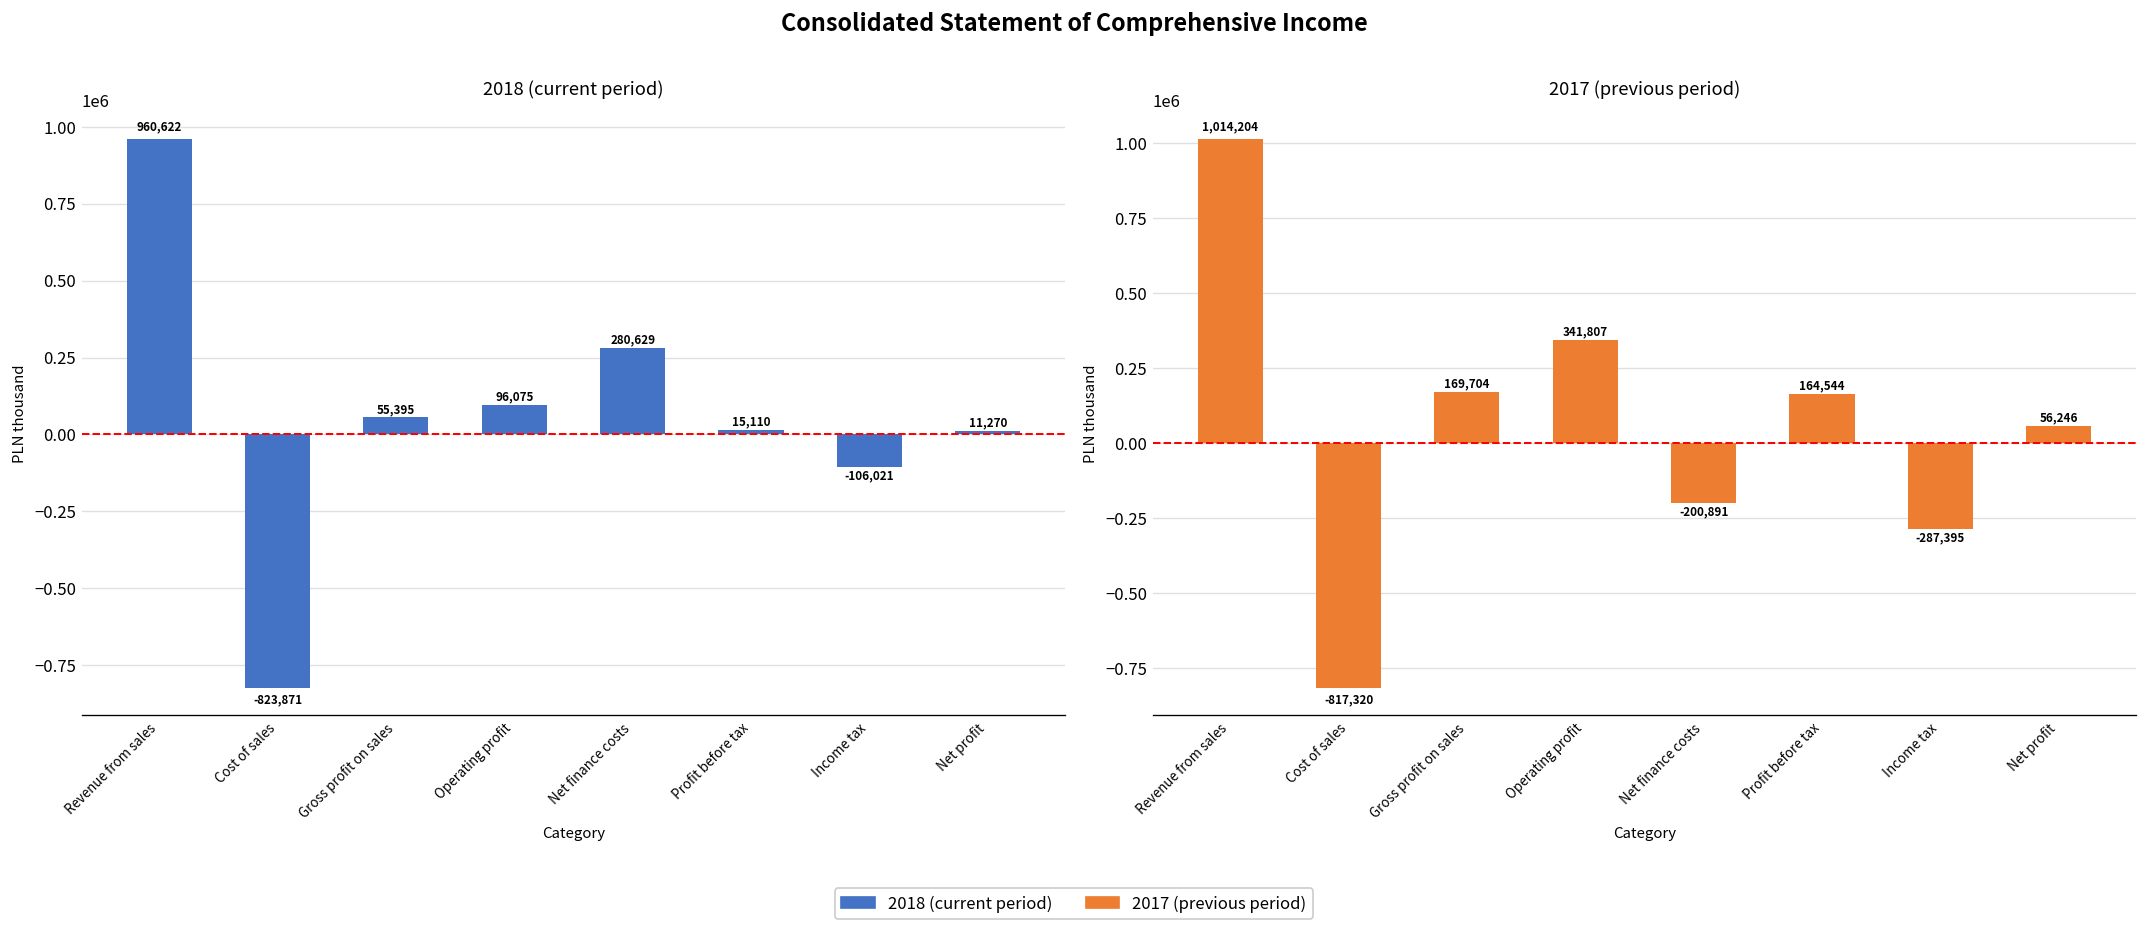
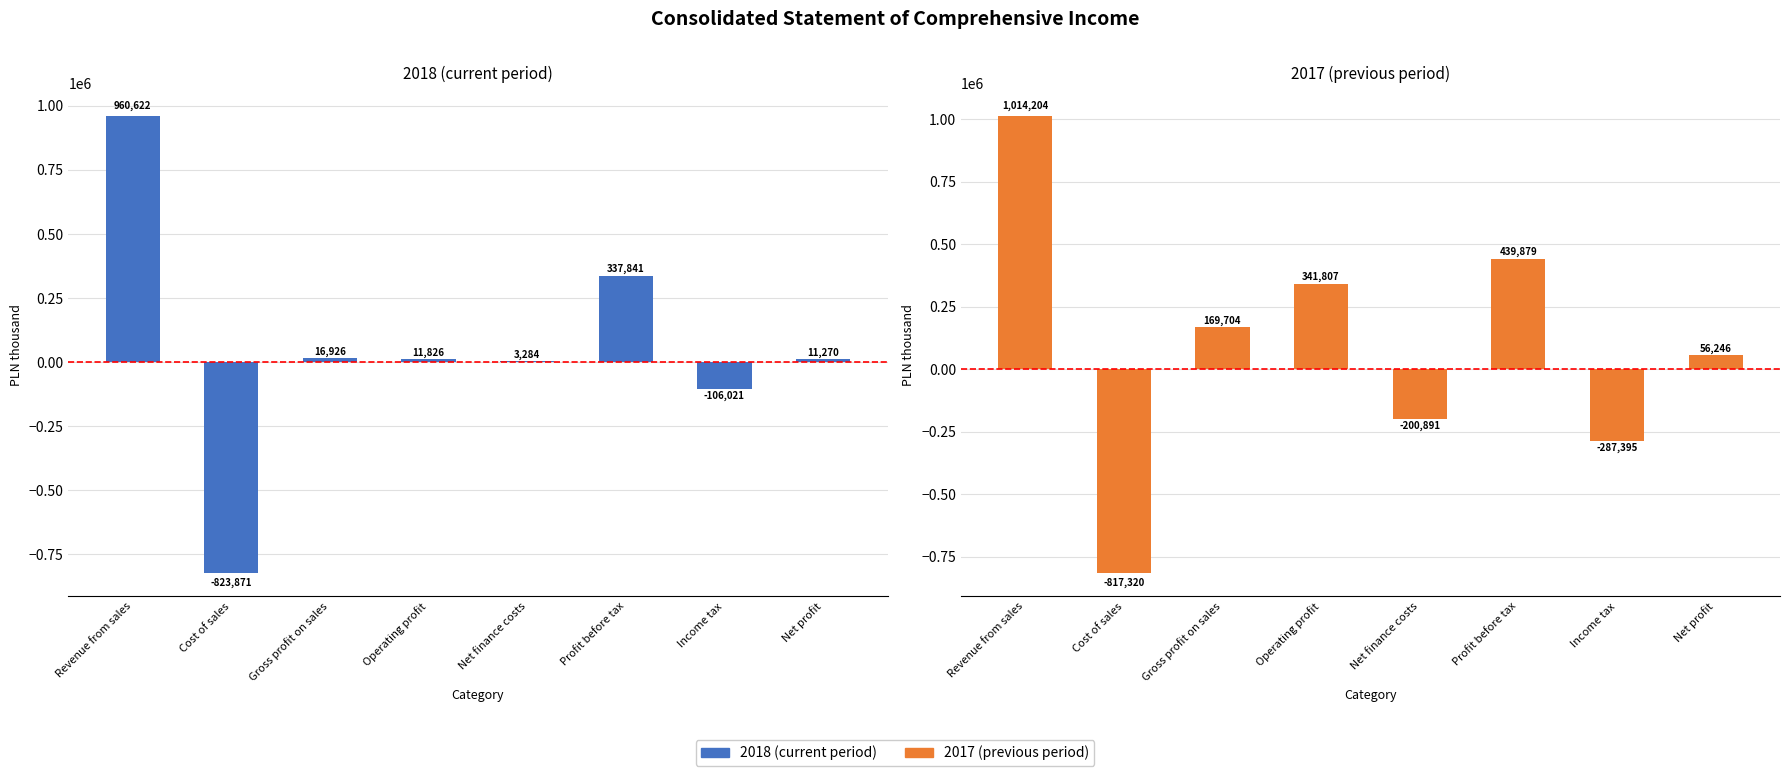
  {
    "2018 (current period)": {
      "Revenue from sales": "960,622",
      "Cost of sales": "-823,871",
-     "Gross profit on sales": "55,395",
-     "Operating profit": "96,075",
-     "Net finance costs": "280,629",
-     "Profit before tax": "15,110",
+     "Gross profit on sales": "16,926",
+     "Operating profit": "11,826",
+     "Net finance costs": "3,284",
+     "Profit before tax": "337,841",
      "Income tax": "-106,021",
      "Net profit": "11,270"
    },
    "2017 (previous period)": {
      "Revenue from sales": "1,014,204",
      "Cost of sales": "-817,320",
      "Gross profit on sales": "169,704",
      "Operating profit": "341,807",
      "Net finance costs": "-200,891",
-     "Profit before tax": "164,544",
+     "Profit before tax": "439,879",
      "Income tax": "-287,395",
      "Net profit": "56,246"
    }
  }
